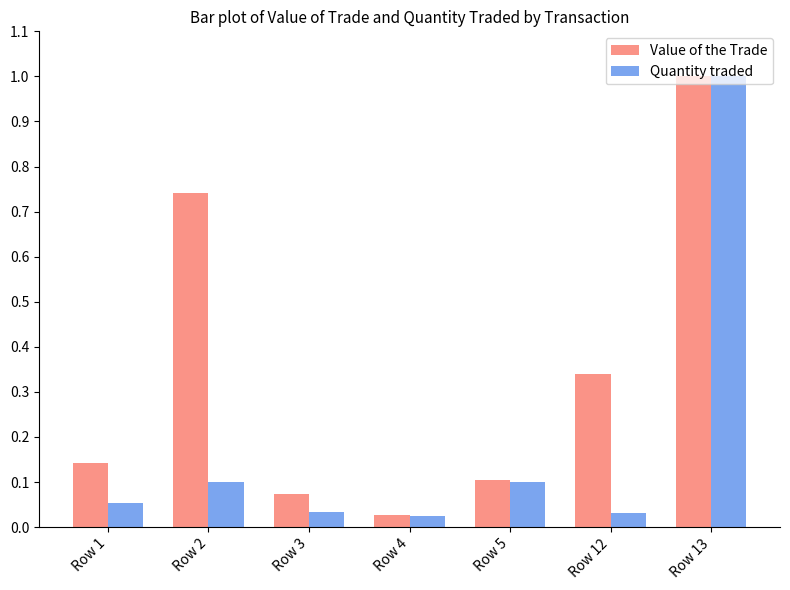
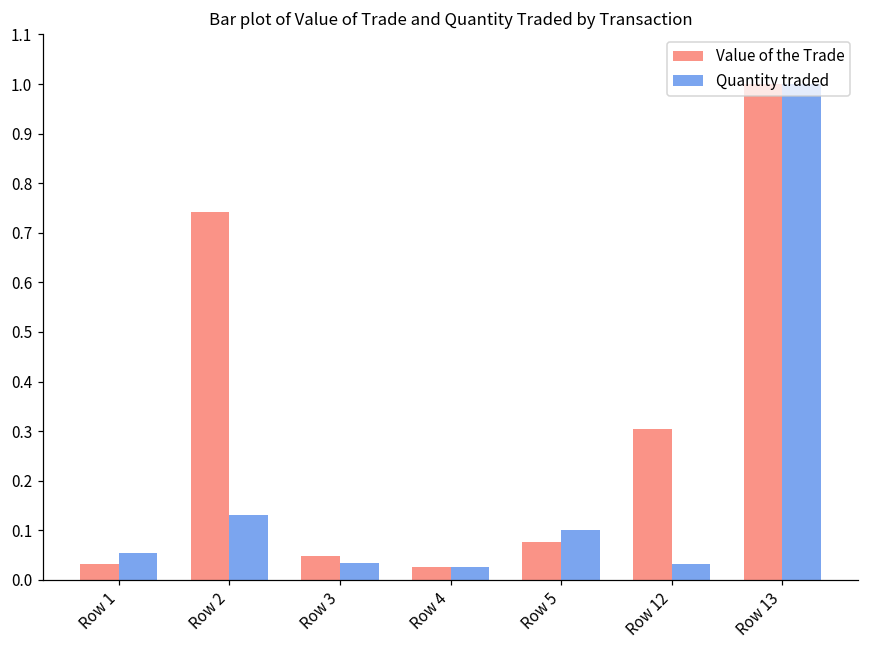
  {
    "Value of the Trade": {
-     "Row 1": 0.14,
+     "Row 1": 0.03,
      "Row 2": 0.74,
-     "Row 3": 0.07,
+     "Row 3": 0.05,
      "Row 4": 0.03,
-     "Row 5": 0.11,
-     "Row 12": 0.34
+     "Row 5": 0.08,
+     "Row 12": 0.30
    },
    "Quantity traded": {
      "Row 1": 0.05,
-     "Row 2": 0.10,
+     "Row 2": 0.13,
      "Row 3": 0.03,
      "Row 4": 0.03,
      "Row 5": 0.10,
      "Row 12": 0.03
    }
  }
